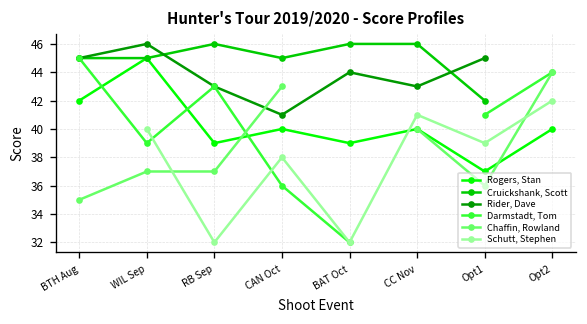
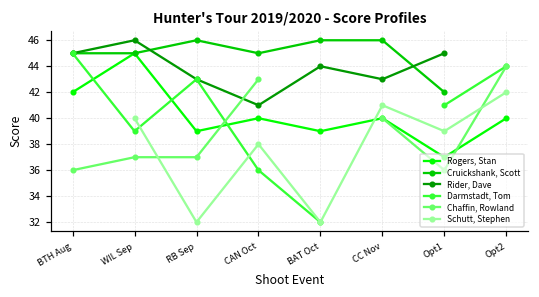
  {
    "Darmstadt, Tom": {
      "WIL Sep": 39,
      "CAN Oct": 36,
      "Opt1": 41
    },
    "Chaffin, Rowland": {
-     "BTH Aug": 35,
+     "BTH Aug": 36,
      "WIL Sep": 37,
      "RB Sep": 37,
      "CAN Oct": 43
    },
    "Schutt, Stephen": {
      "WIL Sep": 40,
      "RB Sep": 32,
      "CAN Oct": 38,
      "CC Nov": 41,
      "Opt1": 39,
      "Opt2": 42
    }
  }
